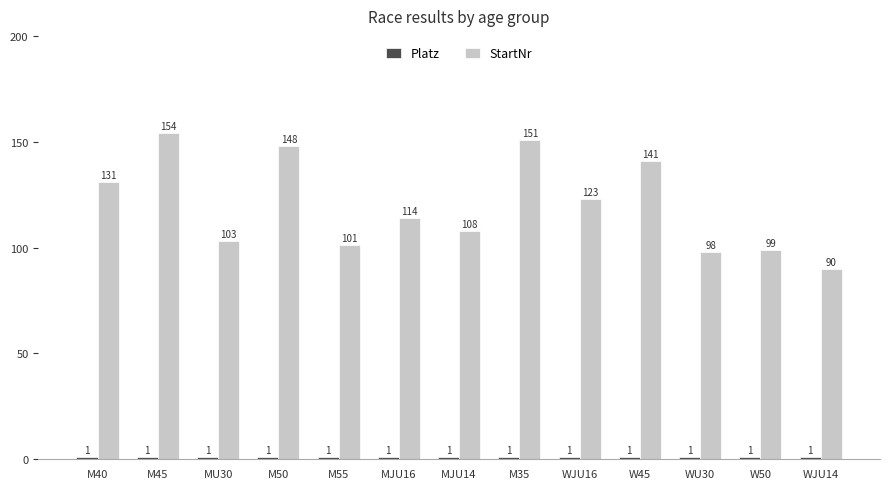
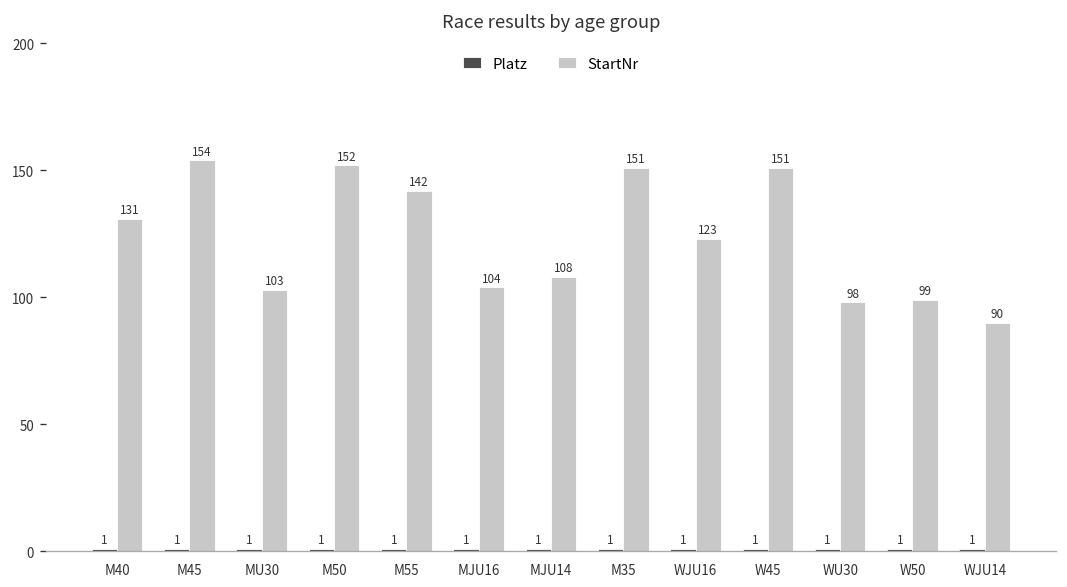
  {
    "Platz": {
      "M40": 1,
      "M45": 1,
      "MU30": 1,
      "M50": 1,
      "M55": 1,
      "MJU16": 1,
      "MJU14": 1,
      "M35": 1,
      "WJU16": 1,
      "W45": 1,
      "WU30": 1,
      "W50": 1,
      "WJU14": 1
    },
    "StartNr": {
      "M40": 131,
      "M45": 154,
      "MU30": 103,
-     "M50": 148,
-     "M55": 101,
-     "MJU16": 114,
+     "M50": 152,
+     "M55": 142,
+     "MJU16": 104,
      "MJU14": 108,
      "M35": 151,
      "WJU16": 123,
-     "W45": 141,
+     "W45": 151,
      "WU30": 98,
      "W50": 99,
      "WJU14": 90
    }
  }
